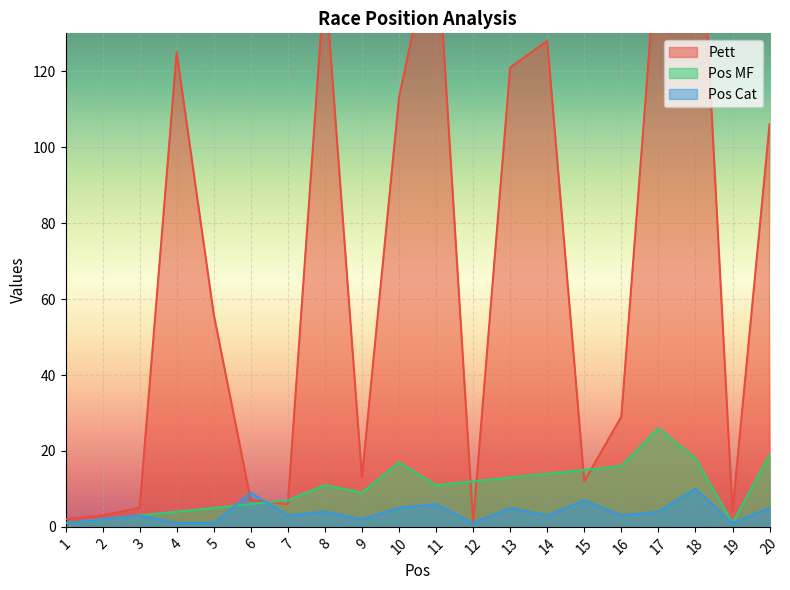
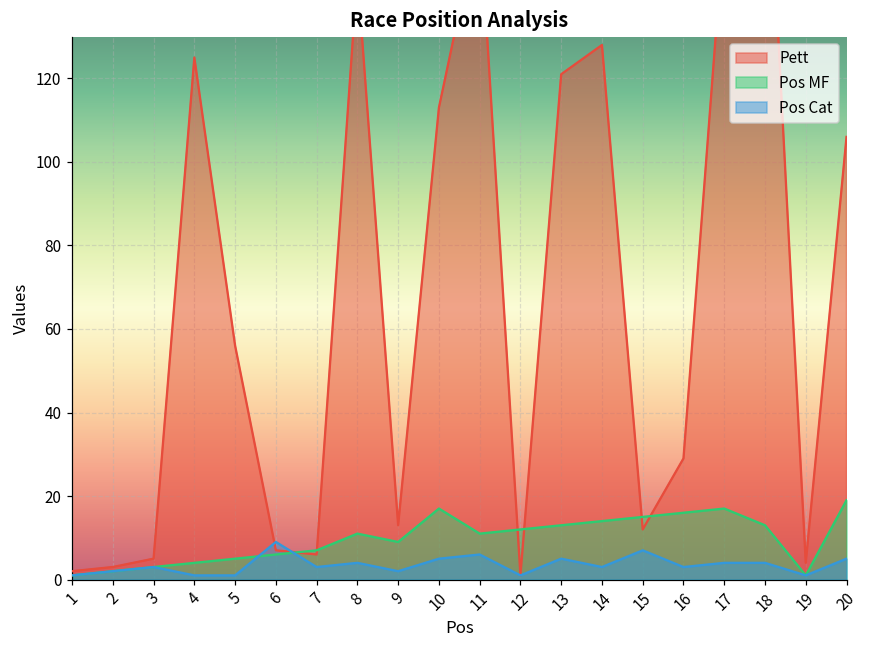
  {
    "Pett": {
      "1": 2,
      "2": 3,
      "3": 5,
      "4": 125,
      "5": 56,
      "6": 7,
      "7": 6,
      "9": 13,
      "10": 113,
      "13": 121,
      "14": 128,
      "15": 12,
      "16": 29,
      "19": 4,
      "20": 106
    },
    "Pos MF": {
      "4": 4,
      "5": 5,
      "6": 6,
      "7": 7,
      "8": 11,
      "9": 9,
      "10": 17,
      "11": 11,
      "12": 12,
      "13": 13,
      "14": 14,
      "15": 15,
      "16": 16,
-     "17": 26,
-     "18": 18,
+     "17": 17,
+     "18": 13,
      "20": 19
    },
    "Pos Cat": {
      "4": 1,
      "5": 1,
      "6": 9,
      "7": 3,
      "8": 4,
      "9": 2,
      "10": 5,
      "11": 6,
      "13": 5,
      "14": 3,
      "15": 7,
      "16": 3,
      "17": 4,
-     "18": 10,
+     "18": 4,
      "20": 5
    }
  }
